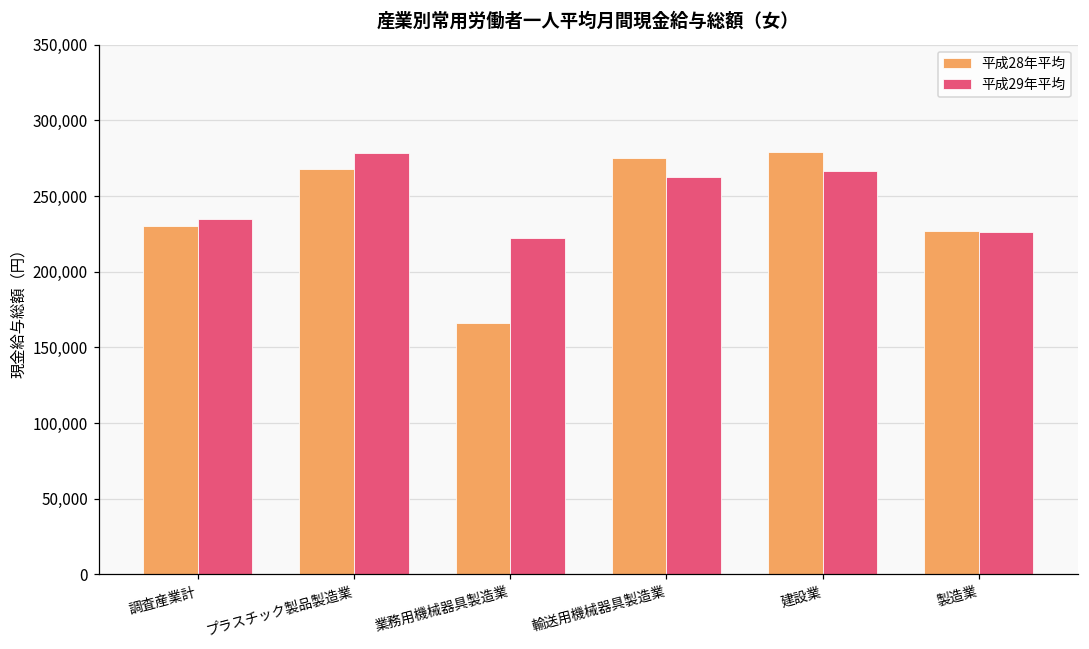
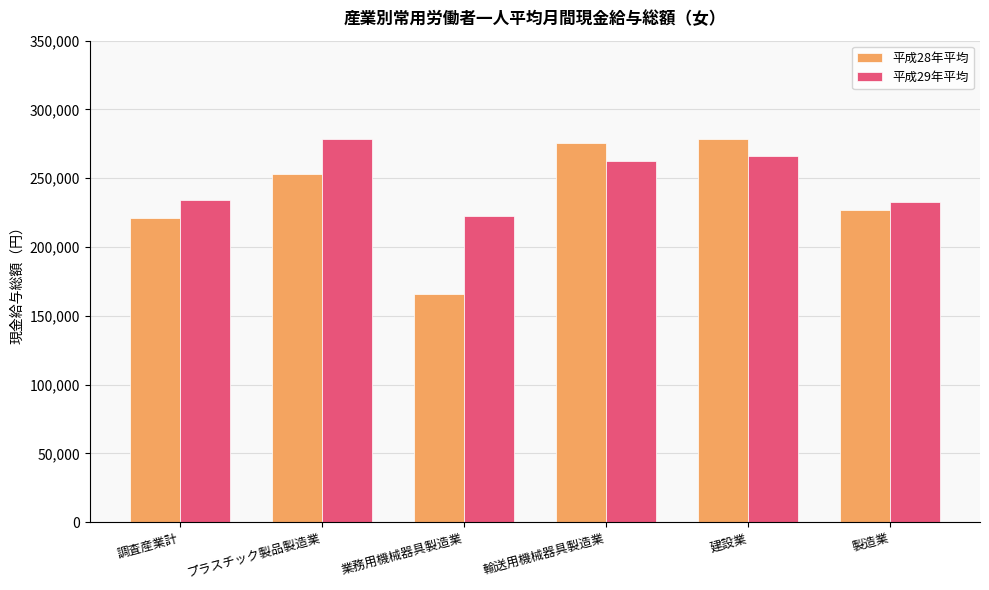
  {
    "平成28年平均": {
-     "調査産業計": "230,000",
-     "プラスチック製品製造業": "268,000",
+     "調査産業計": "221,000",
+     "プラスチック製品製造業": "253,000",
      "業務用機械器具製造業": "166,000",
      "輸送用機械器具製造業": "275,000",
      "建設業": "279,000",
      "製造業": "227,000"
    },
    "平成29年平均": {
      "調査産業計": "235,000",
      "プラスチック製品製造業": "279,000",
      "業務用機械器具製造業": "223,000",
      "輸送用機械器具製造業": "263,000",
      "建設業": "266,000",
-     "製造業": "227,000"
+     "製造業": "233,000"
    }
  }
